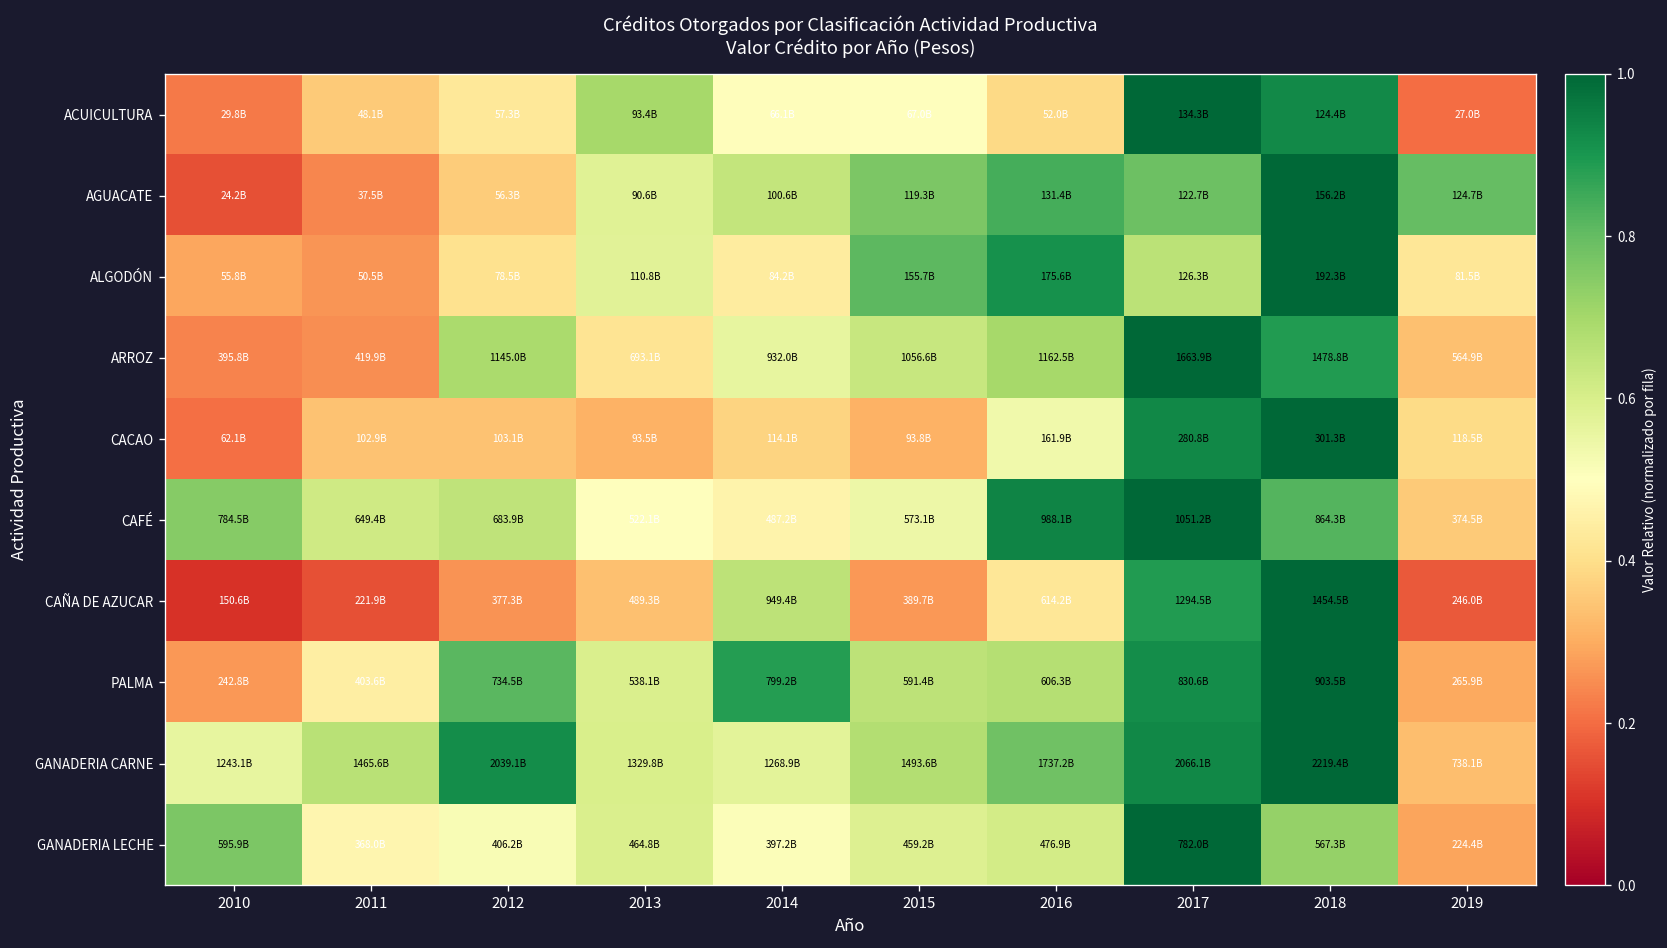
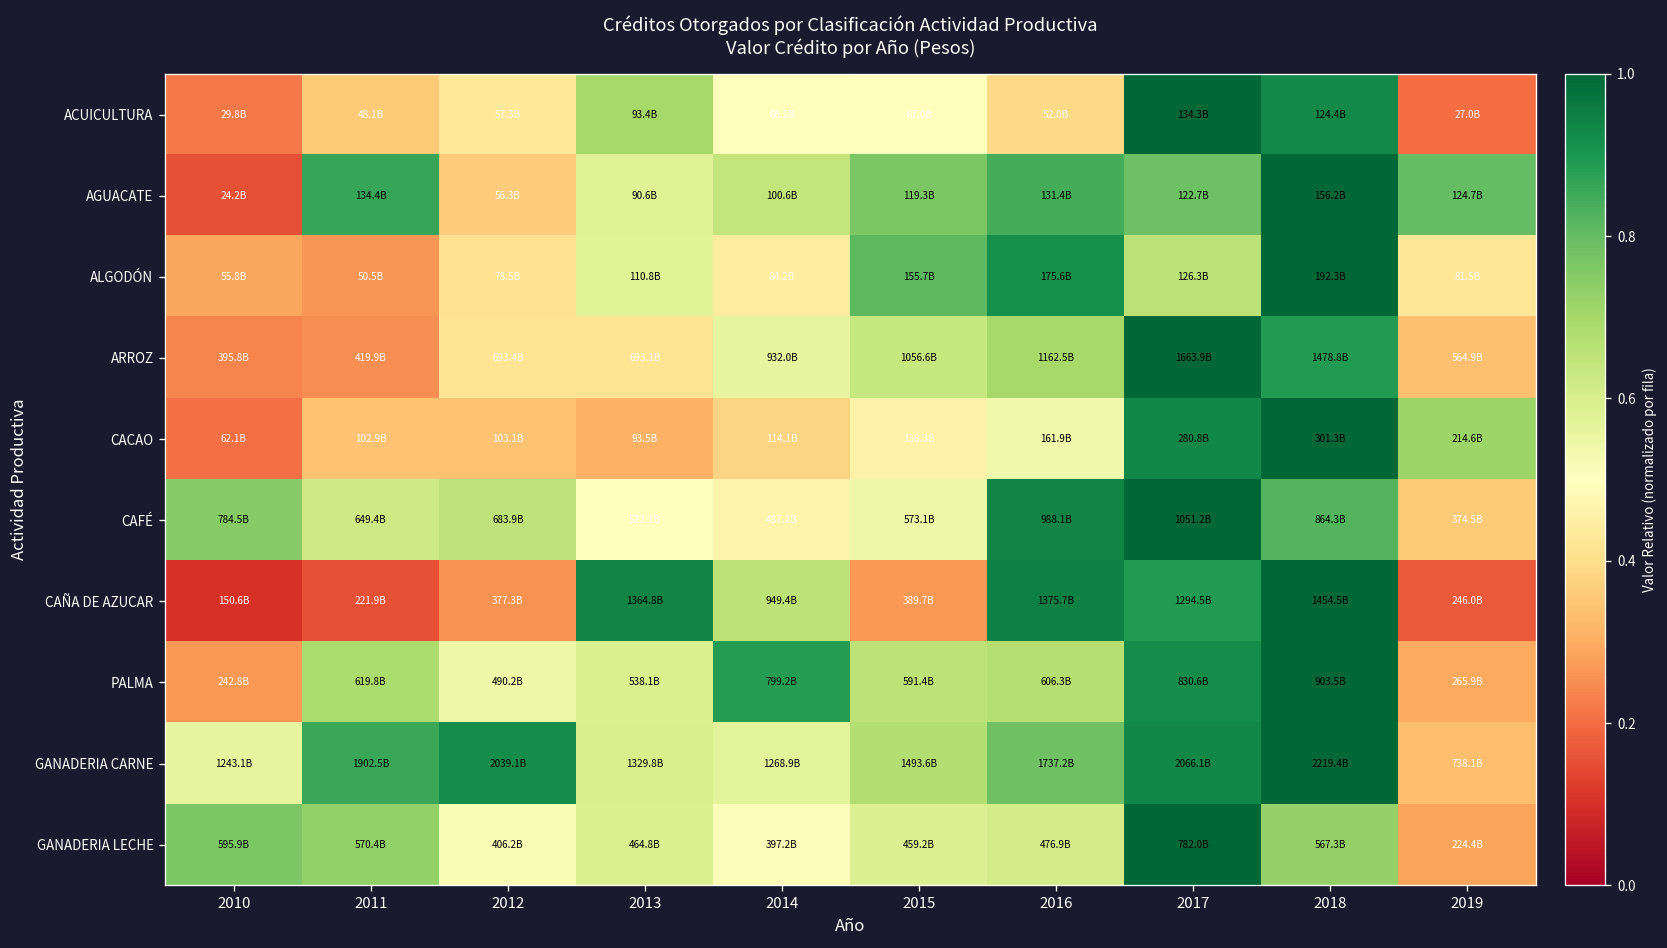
  {
    "ACUICULTURA": {
      "2010": "29.8B",
      "2011": "48.1B",
      "2012": "57.3B",
      "2013": "93.4B",
      "2014": "66.1B",
      "2015": "67.0B",
      "2016": "52.0B",
      "2017": "134.3B",
      "2018": "124.4B",
      "2019": "27.0B"
    },
    "AGUACATE": {
      "2010": "24.2B",
-     "2011": "37.5B",
+     "2011": "134.4B",
      "2012": "56.3B",
      "2013": "90.6B",
      "2014": "100.6B",
      "2015": "119.3B",
      "2016": "131.4B",
      "2017": "122.7B",
      "2018": "156.2B",
      "2019": "124.7B"
    },
    "ALGODÓN": {
      "2010": "55.8B",
      "2011": "50.5B",
      "2012": "78.5B",
      "2013": "110.8B",
      "2014": "84.2B",
      "2015": "155.7B",
      "2016": "175.6B",
      "2017": "126.3B",
      "2018": "192.3B",
      "2019": "81.5B"
    },
    "ARROZ": {
      "2010": "395.8B",
      "2011": "419.9B",
-     "2012": "1145.0B",
+     "2012": "693.4B",
      "2013": "693.1B",
      "2014": "932.0B",
      "2015": "1056.6B",
      "2016": "1162.5B",
      "2017": "1663.9B",
      "2018": "1478.8B",
      "2019": "564.9B"
    },
    "CACAO": {
      "2010": "62.1B",
      "2011": "102.9B",
      "2012": "103.1B",
      "2013": "93.5B",
      "2014": "114.1B",
-     "2015": "93.8B",
+     "2015": "138.3B",
      "2016": "161.9B",
      "2017": "280.8B",
      "2018": "301.3B",
-     "2019": "118.5B"
+     "2019": "214.6B"
    },
    "CAFÉ": {
      "2010": "784.5B",
      "2011": "649.4B",
      "2012": "683.9B",
      "2013": "522.1B",
      "2014": "487.2B",
      "2015": "573.1B",
      "2016": "988.1B",
      "2017": "1051.2B",
      "2018": "864.3B",
      "2019": "374.5B"
    },
    "CAÑA DE AZUCAR": {
      "2010": "150.6B",
      "2011": "221.9B",
      "2012": "377.3B",
-     "2013": "489.3B",
+     "2013": "1364.8B",
      "2014": "949.4B",
      "2015": "389.7B",
-     "2016": "614.2B",
+     "2016": "1375.7B",
      "2017": "1294.5B",
      "2018": "1454.5B",
      "2019": "246.0B"
    },
    "PALMA": {
      "2010": "242.8B",
-     "2011": "403.6B",
-     "2012": "734.5B",
+     "2011": "619.8B",
+     "2012": "490.2B",
      "2013": "538.1B",
      "2014": "799.2B",
      "2015": "591.4B",
      "2016": "606.3B",
      "2017": "830.6B",
      "2018": "903.5B",
      "2019": "265.9B"
    },
    "GANADERIA CARNE": {
      "2010": "1243.1B",
-     "2011": "1465.6B",
+     "2011": "1902.5B",
      "2012": "2039.1B",
      "2013": "1329.8B",
      "2014": "1268.9B",
      "2015": "1493.6B",
      "2016": "1737.2B",
      "2017": "2066.1B",
      "2018": "2219.4B",
      "2019": "738.1B"
    },
    "GANADERIA LECHE": {
      "2010": "595.9B",
-     "2011": "368.0B",
+     "2011": "570.4B",
      "2012": "406.2B",
      "2013": "464.8B",
      "2014": "397.2B",
      "2015": "459.2B",
      "2016": "476.9B",
      "2017": "782.0B",
      "2018": "567.3B",
      "2019": "224.4B"
    }
  }
